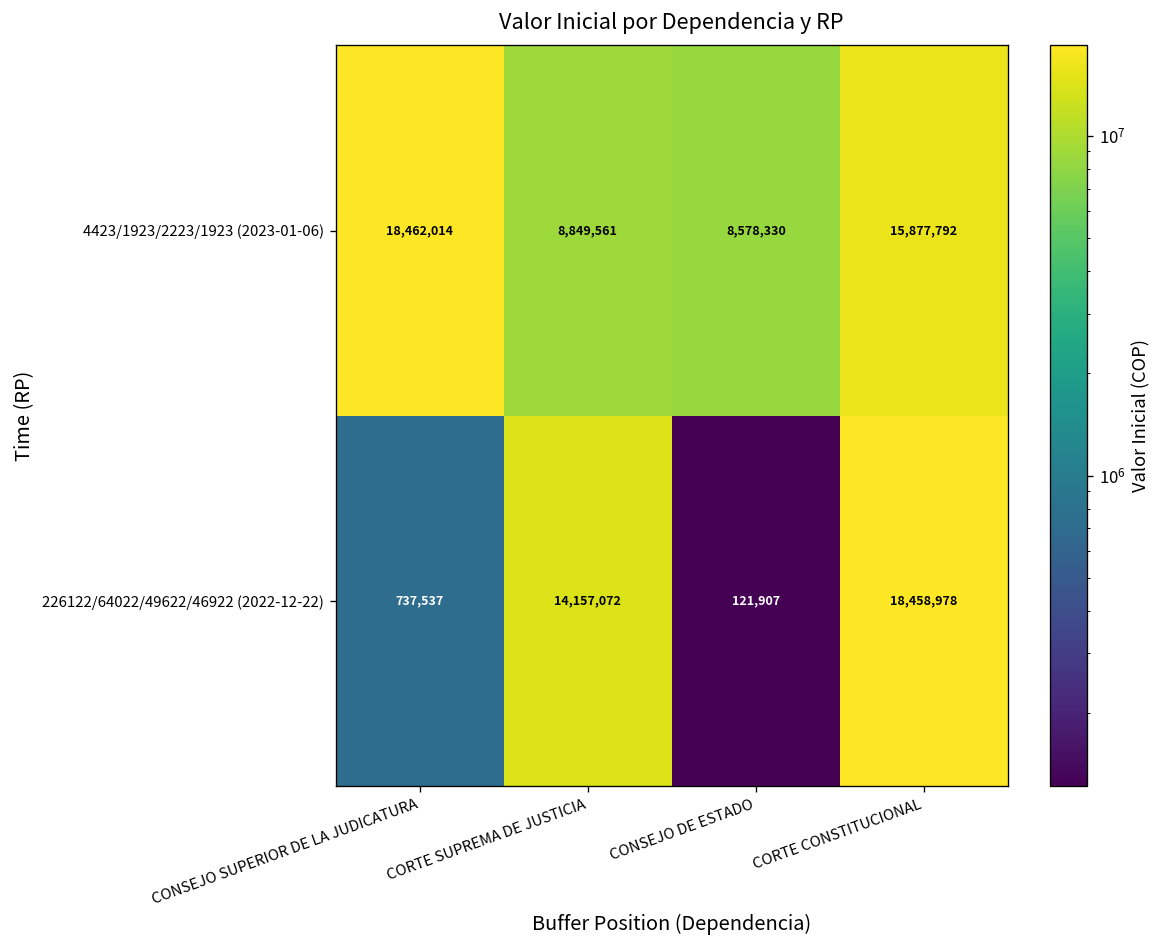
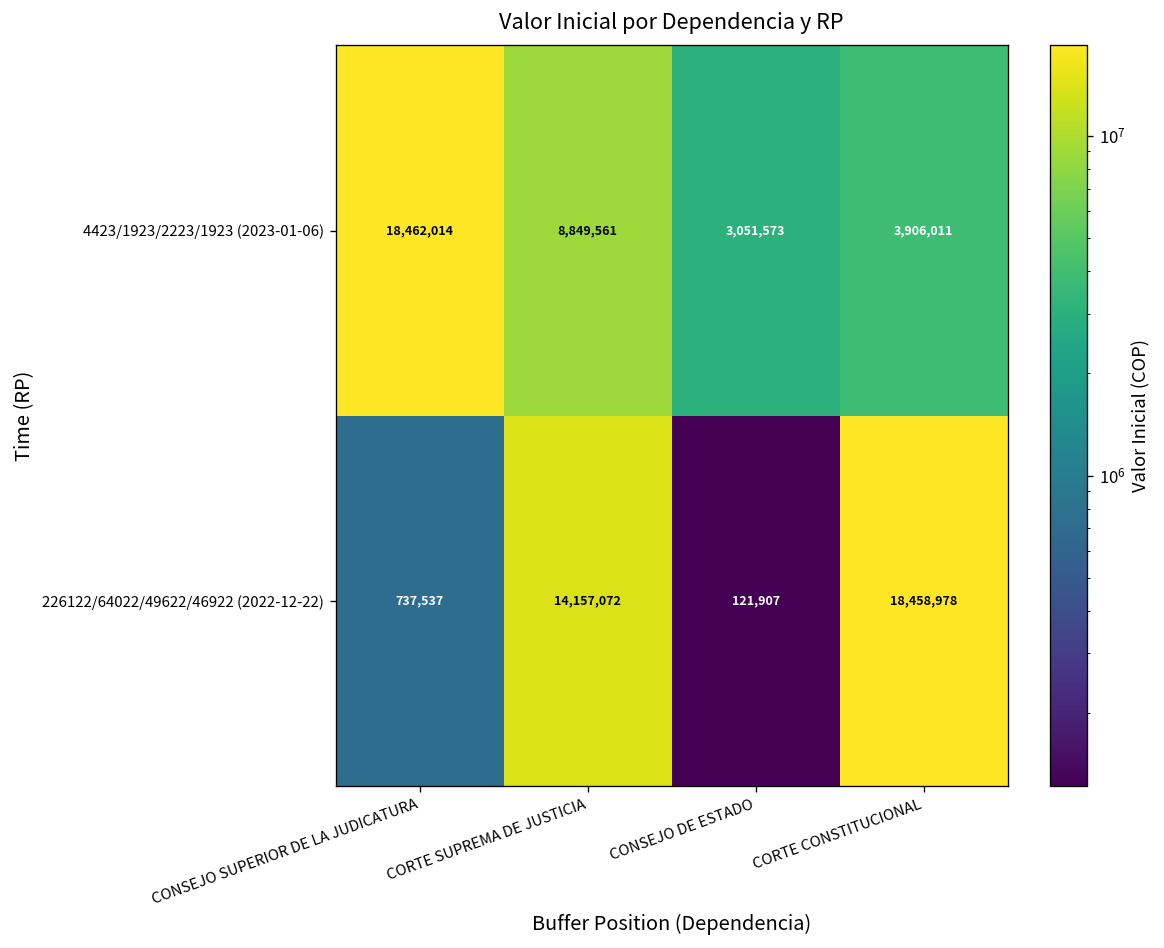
  {
    "4423/1923/2223/1923 (2023-01-06)": {
      "CONSEJO SUPERIOR DE LA JUDICATURA": "18,462,014",
      "CORTE SUPREMA DE JUSTICIA": "8,849,561",
-     "CONSEJO DE ESTADO": "8,578,330",
-     "CORTE CONSTITUCIONAL": "15,877,792"
+     "CONSEJO DE ESTADO": "3,051,573",
+     "CORTE CONSTITUCIONAL": "3,906,011"
    },
    "226122/64022/49622/46922 (2022-12-22)": {
      "CONSEJO SUPERIOR DE LA JUDICATURA": "737,537",
      "CORTE SUPREMA DE JUSTICIA": "14,157,072",
      "CONSEJO DE ESTADO": "121,907",
      "CORTE CONSTITUCIONAL": "18,458,978"
    }
  }
